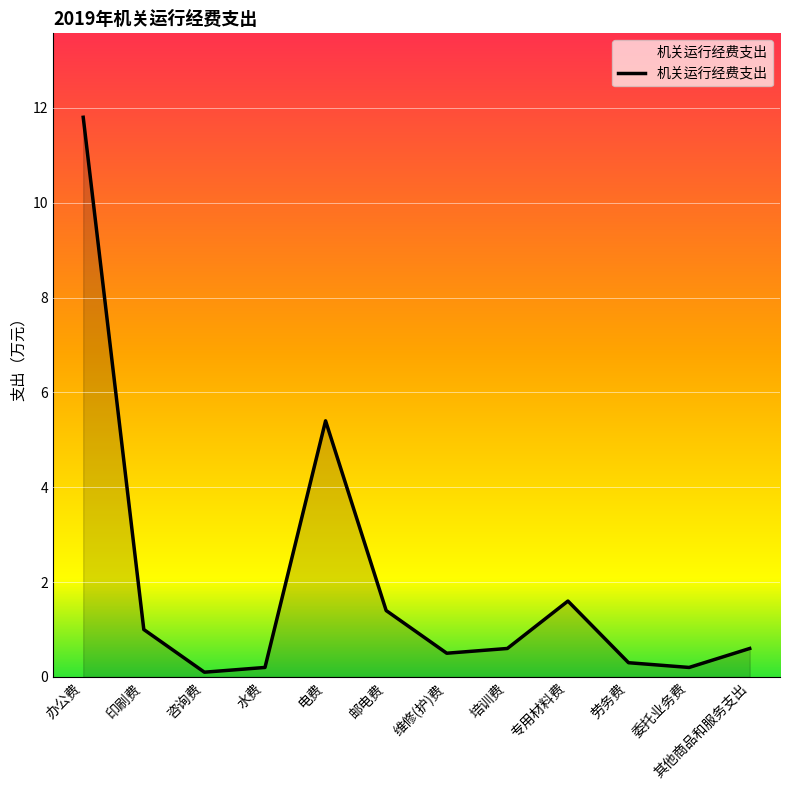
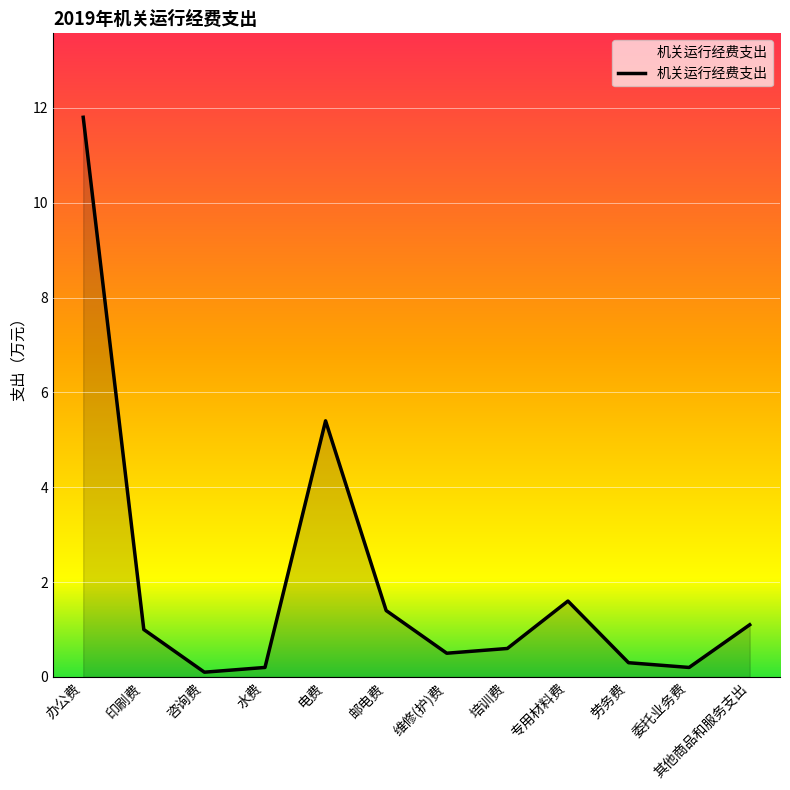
  {
    "办公费": 11.8,
    "印刷费": 1.0,
    "咨询费": 0.1,
    "水费": 0.2,
    "电费": 5.4,
    "邮电费": 1.4,
    "维修(护)费": 0.5,
    "培训费": 0.6,
    "专用材料费": 1.6,
    "劳务费": 0.3,
    "委托业务费": 0.2,
-   "其他商品和服务支出": 0.6
+   "其他商品和服务支出": 1.1
  }
